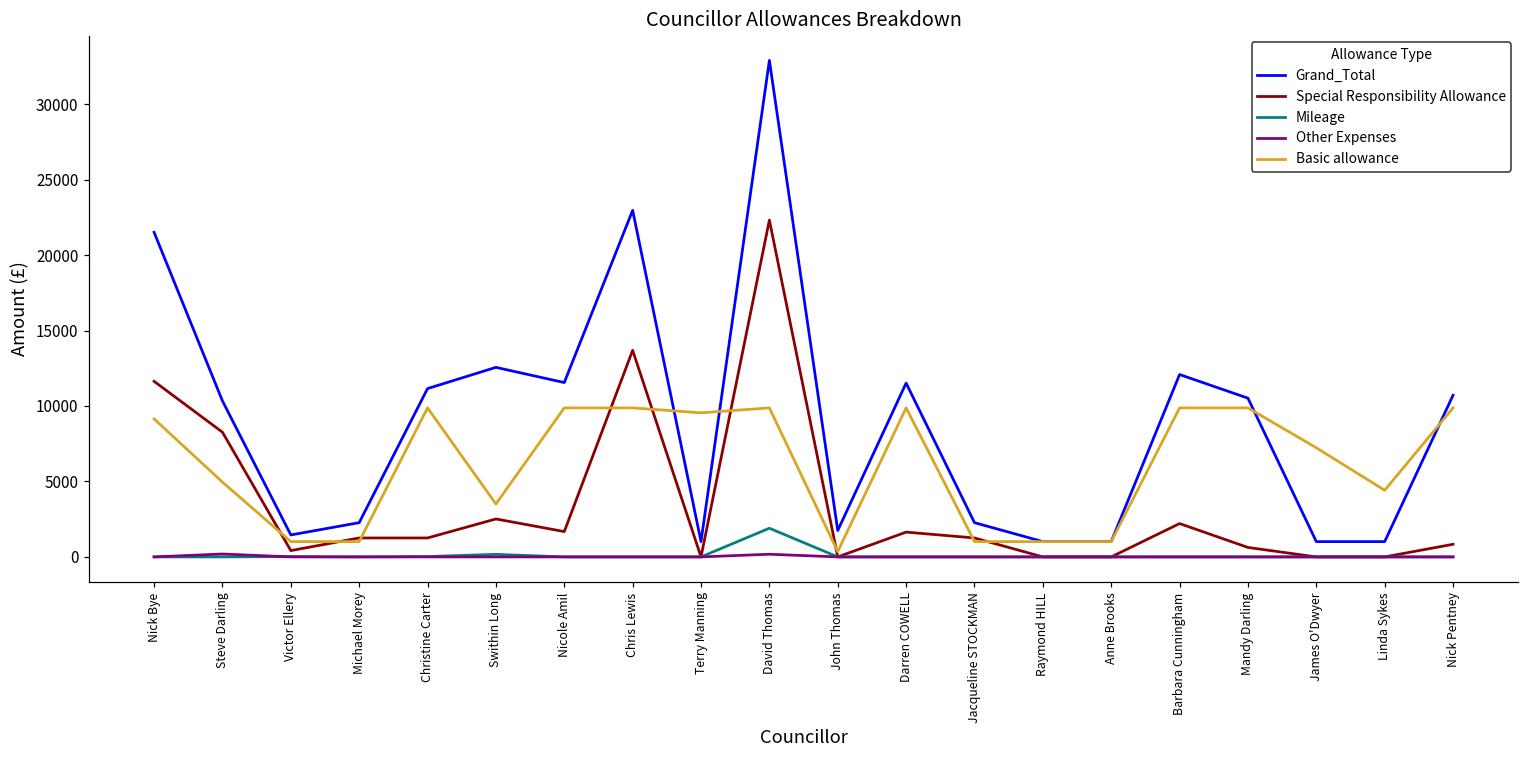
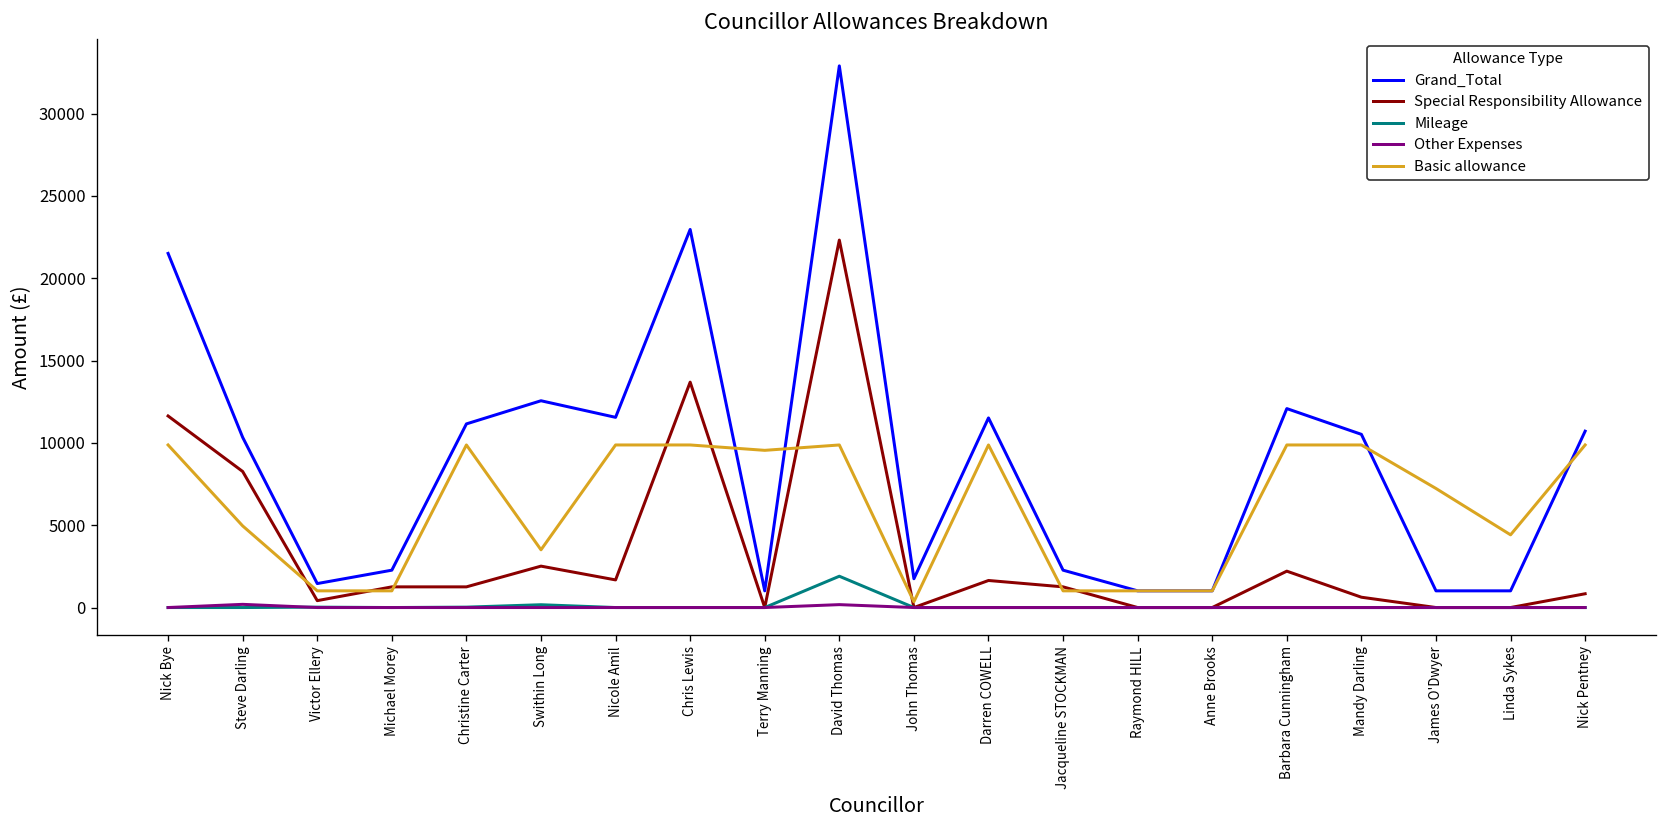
  {
    "Grand_Total": {
      "Nick Bye": 21500,
      "Steve Darling": 10300,
      "Victor Ellery": 1500,
      "Michael Morey": 2300,
      "Christine Carter": 11200,
      "Swithin Long": 12600,
      "Nicole Amil": 11600,
      "Chris Lewis": 23000,
      "Terry Manning": 1000,
      "David Thomas": 32900,
      "John Thomas": 1700,
      "Darren COWELL": 11500,
      "Jacqueline STOCKMAN": 2300,
      "Barbara Cunningham": 12100,
      "Mandy Darling": 10500,
      "James O'Dwyer": 1000,
      "Linda Sykes": 1000,
      "Nick Pentney": 10700
    },
    "Special Responsibility Allowance": {
      "Nick Bye": 11600,
      "Steve Darling": 8300,
      "Victor Ellery": 400,
      "Michael Morey": 1300,
      "Christine Carter": 1300,
      "Swithin Long": 2500,
      "Nicole Amil": 1700,
      "Chris Lewis": 13700,
      "David Thomas": 22300,
      "Darren COWELL": 1600,
      "Jacqueline STOCKMAN": 1300,
      "Barbara Cunningham": 2200,
      "Mandy Darling": 600,
      "Nick Pentney": 800
    },
    "Mileage": {
      "Steve Darling": 0,
      "David Thomas": 1900
    },
    "Other Expenses": {
      "Steve Darling": 200,
      "David Thomas": 200
    },
    "Basic allowance": {
-     "Nick Bye": 9100,
+     "Nick Bye": 9900,
      "Steve Darling": 5000,
      "Victor Ellery": 1000,
      "Michael Morey": 1000,
      "Christine Carter": 9900,
      "Swithin Long": 3500,
      "Nicole Amil": 9900,
      "Chris Lewis": 9900,
      "Terry Manning": 9500,
      "David Thomas": 9900,
      "John Thomas": 400,
      "Darren COWELL": 9900,
      "Jacqueline STOCKMAN": 1000,
      "Barbara Cunningham": 9900,
      "Mandy Darling": 9900,
      "James O'Dwyer": 7200,
      "Linda Sykes": 4400,
      "Nick Pentney": 9900
    }
  }
